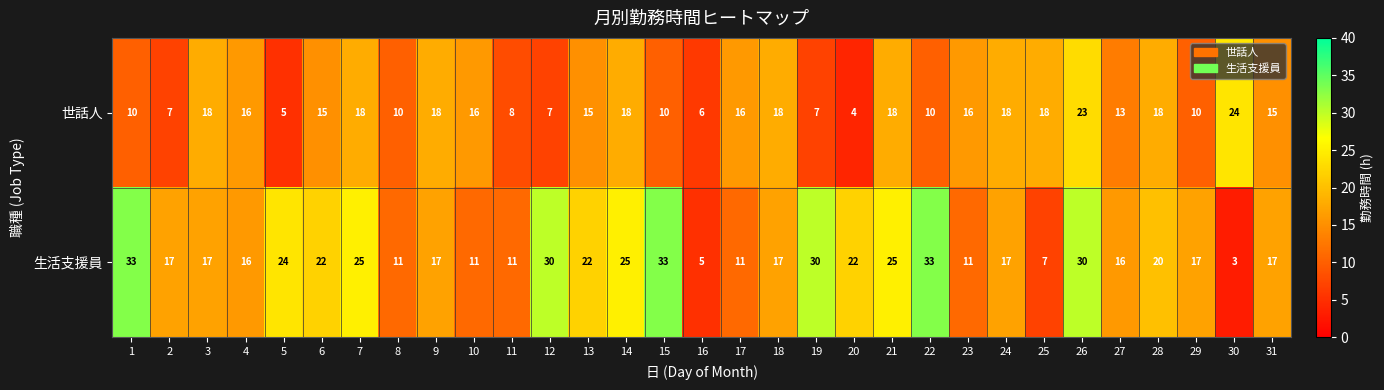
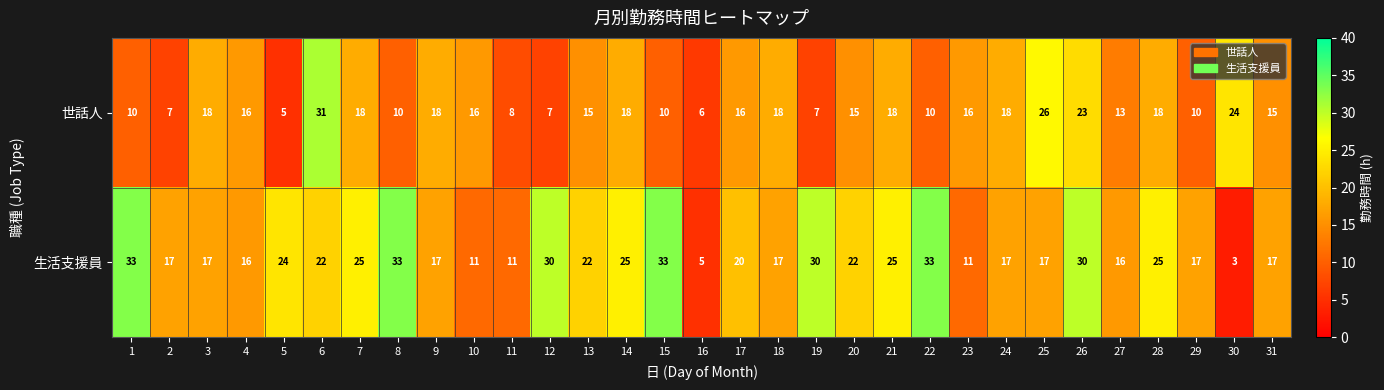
  {
    "世話人": {
      "1": 10,
      "2": 7,
      "3": 18,
      "4": 16,
      "5": 5,
-     "6": 15,
+     "6": 31,
      "7": 18,
      "8": 10,
      "9": 18,
      "10": 16,
      "11": 8,
      "12": 7,
      "13": 15,
      "14": 18,
      "15": 10,
      "16": 6,
      "17": 16,
      "18": 18,
      "19": 7,
-     "20": 4,
+     "20": 15,
      "21": 18,
      "22": 10,
      "23": 16,
      "24": 18,
-     "25": 18,
+     "25": 26,
      "26": 23,
      "27": 13,
      "28": 18,
      "29": 10,
      "30": 24,
      "31": 15
    },
    "生活支援員": {
      "1": 33,
      "2": 17,
      "3": 17,
      "4": 16,
      "5": 24,
      "6": 22,
      "7": 25,
-     "8": 11,
+     "8": 33,
      "9": 17,
      "10": 11,
      "11": 11,
      "12": 30,
      "13": 22,
      "14": 25,
      "15": 33,
      "16": 5,
-     "17": 11,
+     "17": 20,
      "18": 17,
      "19": 30,
      "20": 22,
      "21": 25,
      "22": 33,
      "23": 11,
      "24": 17,
-     "25": 7,
+     "25": 17,
      "26": 30,
      "27": 16,
-     "28": 20,
+     "28": 25,
      "29": 17,
      "30": 3,
      "31": 17
    }
  }
